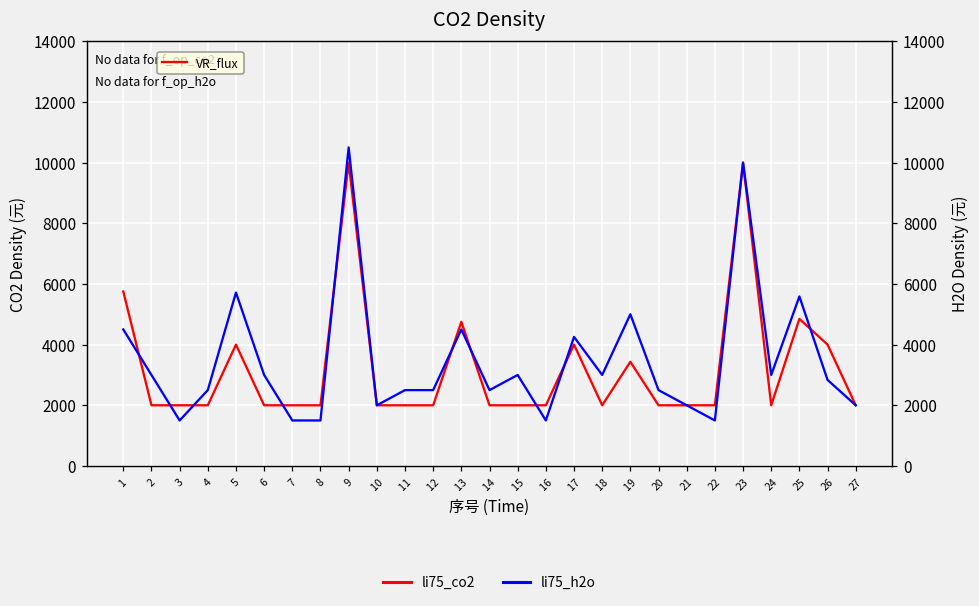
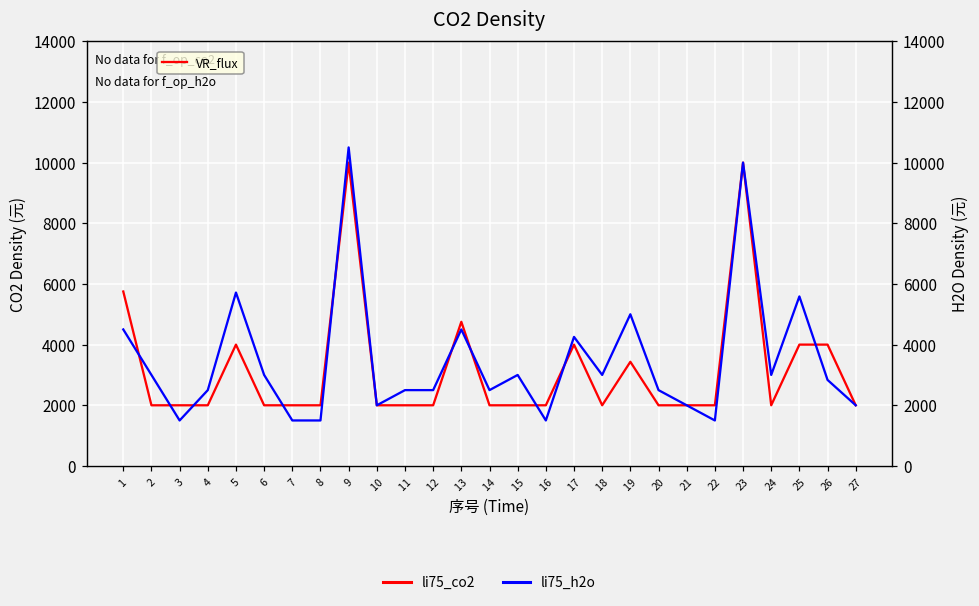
  {
    "li75_co2": {
      "1": 5800,
      "2": 2000,
      "3": 2000,
      "4": 2000,
      "5": 4000,
      "6": 2000,
      "7": 2000,
      "8": 2000,
      "9": 10000,
      "10": 2000,
      "11": 2000,
      "12": 2000,
      "13": 4800,
      "14": 2000,
      "15": 2000,
      "16": 2000,
      "17": 4000,
      "18": 2000,
      "19": 3400,
      "20": 2000,
      "21": 2000,
      "22": 2000,
      "23": 10000,
      "24": 2000,
-     "25": 4800,
+     "25": 4000,
      "26": 4000,
      "27": 2000
    },
    "li75_h2o": {
      "1": 4500,
      "2": 3000,
      "3": 1500,
      "4": 2500,
      "5": 5700,
      "6": 3000,
      "7": 1500,
      "8": 1500,
      "9": 10500,
      "10": 2000,
      "11": 2500,
      "12": 2500,
      "13": 4500,
      "14": 2500,
      "15": 3000,
      "16": 1500,
      "17": 4300,
      "18": 3000,
      "19": 5000,
      "20": 2500,
      "21": 2000,
      "22": 1500,
      "23": 10000,
      "24": 3000,
      "25": 5600,
      "26": 2800,
      "27": 2000
    }
  }
